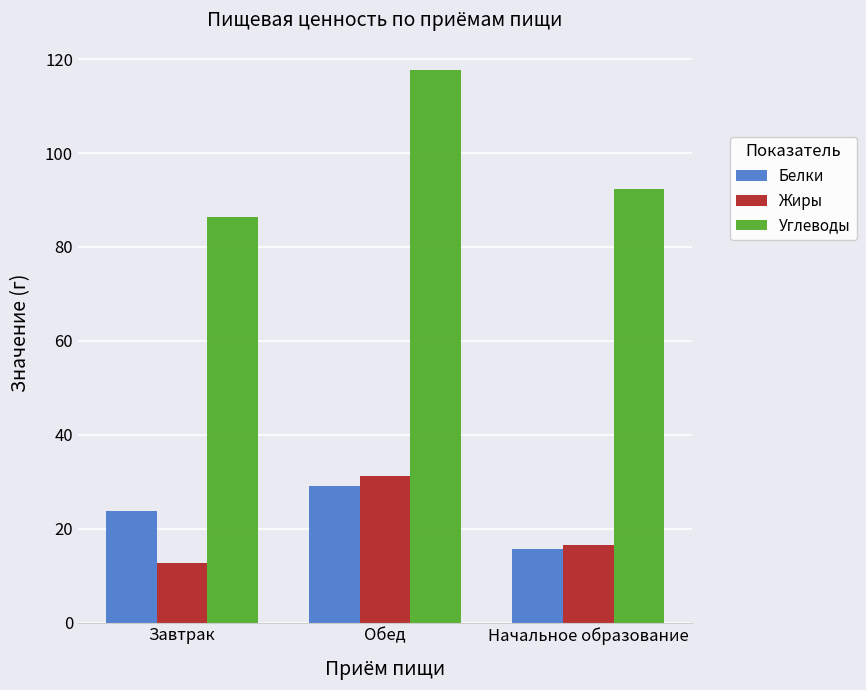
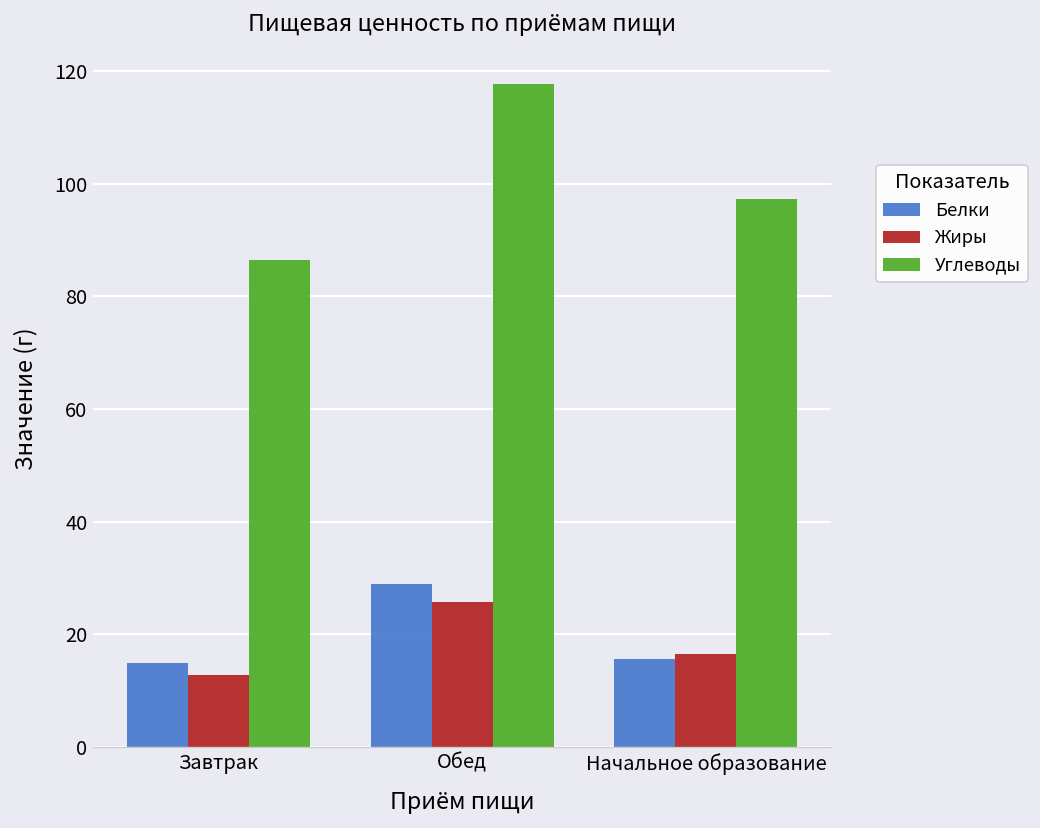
  {
    "Белки": {
-     "Завтрак": 24,
+     "Завтрак": 15,
      "Обед": 29,
      "Начальное образование": 16
    },
    "Жиры": {
      "Завтрак": 13,
-     "Обед": 31,
+     "Обед": 26,
      "Начальное образование": 16
    },
    "Углеводы": {
      "Завтрак": 86,
      "Обед": 118,
-     "Начальное образование": 92
+     "Начальное образование": 97
    }
  }
